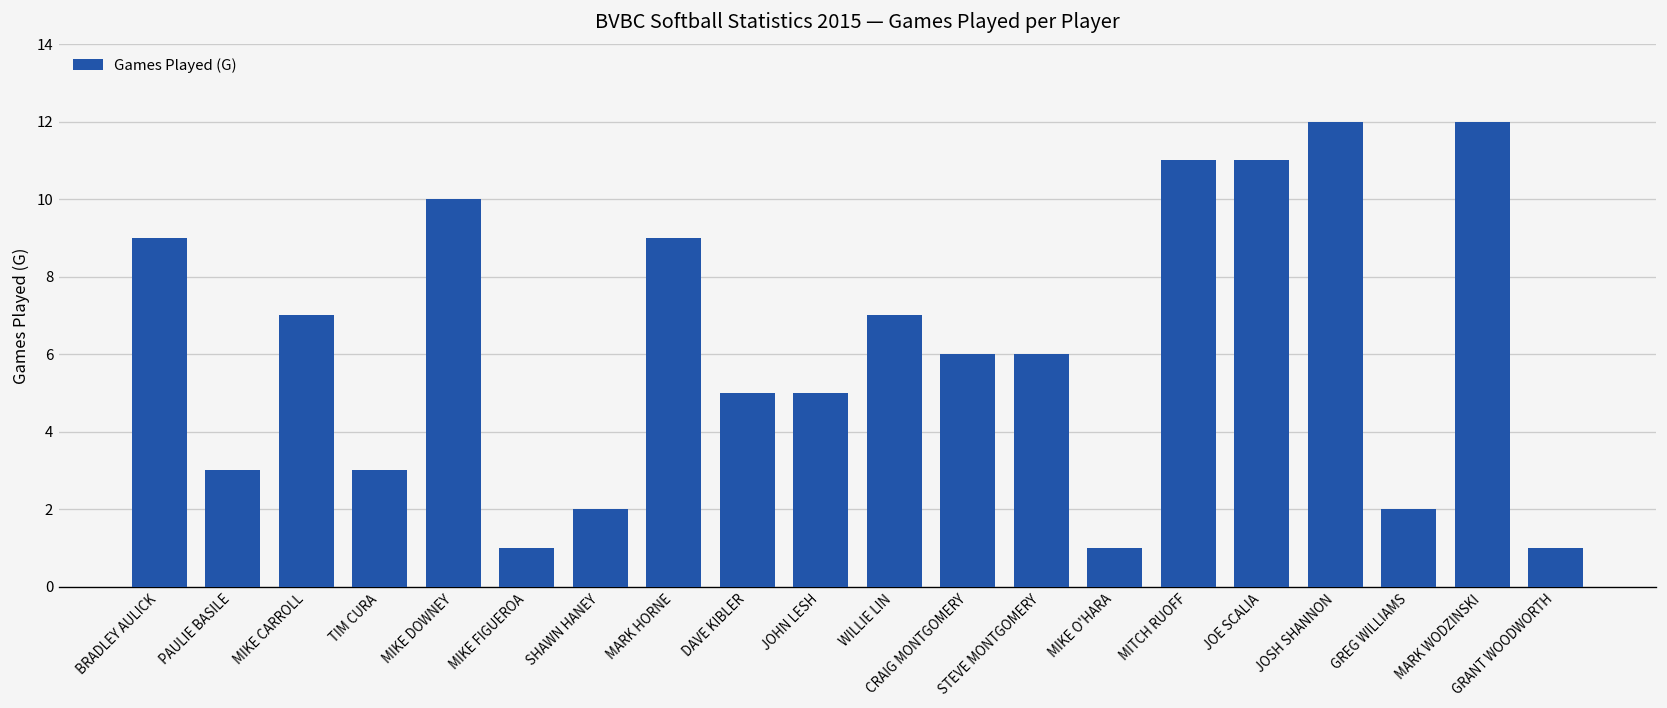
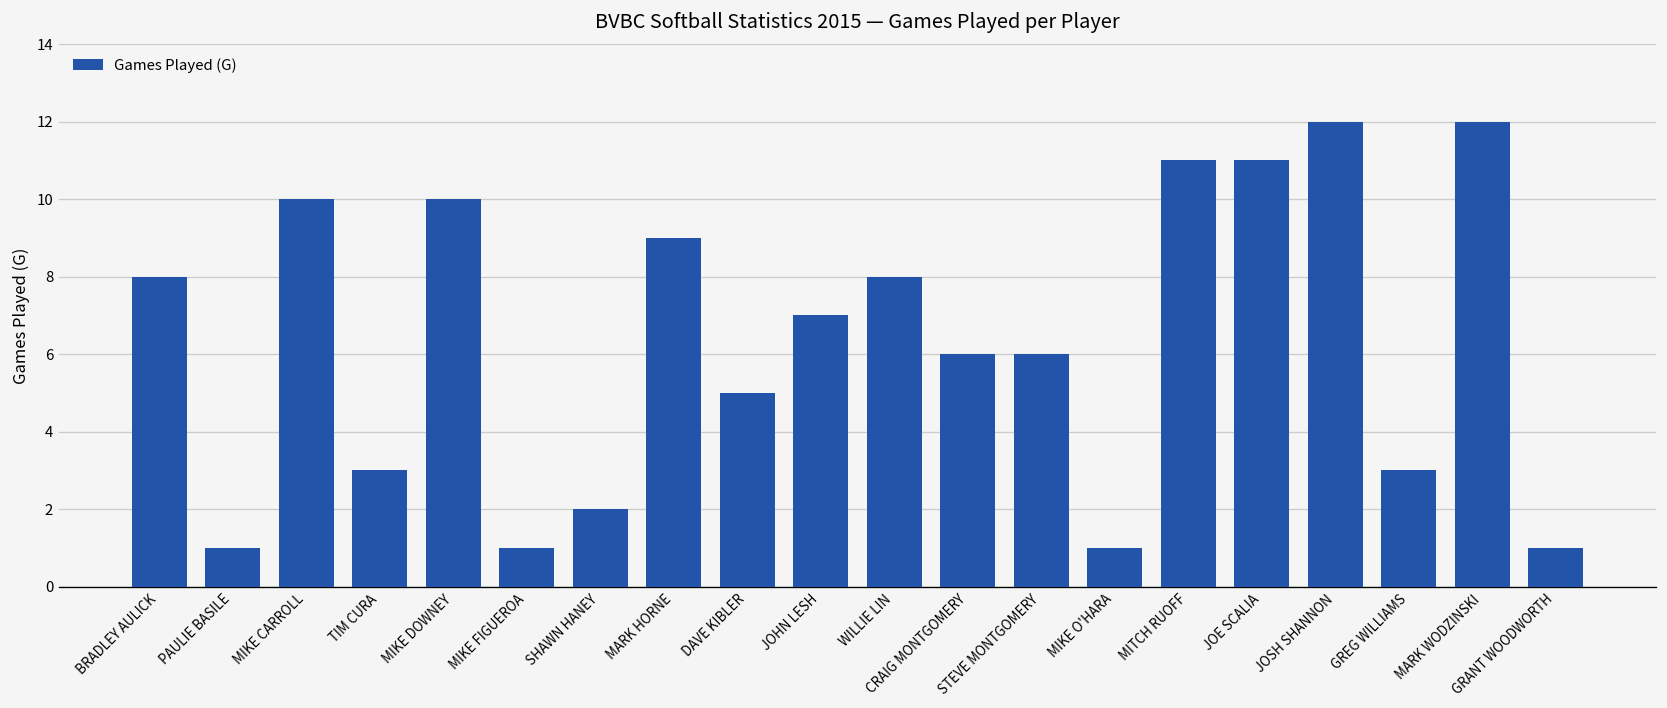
  {
-   "BRADLEY AULICK": 9,
-   "PAULIE BASILE": 3,
-   "MIKE CARROLL": 7,
+   "BRADLEY AULICK": 8,
+   "PAULIE BASILE": 1,
+   "MIKE CARROLL": 10,
    "TIM CURA": 3,
    "MIKE DOWNEY": 10,
    "MIKE FIGUEROA": 1,
    "SHAWN HANEY": 2,
    "MARK HORNE": 9,
    "DAVE KIBLER": 5,
-   "JOHN LESH": 5,
-   "WILLIE LIN": 7,
+   "JOHN LESH": 7,
+   "WILLIE LIN": 8,
    "CRAIG MONTGOMERY": 6,
    "STEVE MONTGOMERY": 6,
    "MIKE O'HARA": 1,
    "MITCH RUOFF": 11,
    "JOE SCALIA": 11,
    "JOSH SHANNON": 12,
-   "GREG WILLIAMS": 2,
+   "GREG WILLIAMS": 3,
    "MARK WODZINSKI": 12,
    "GRANT WOODWORTH": 1
  }
